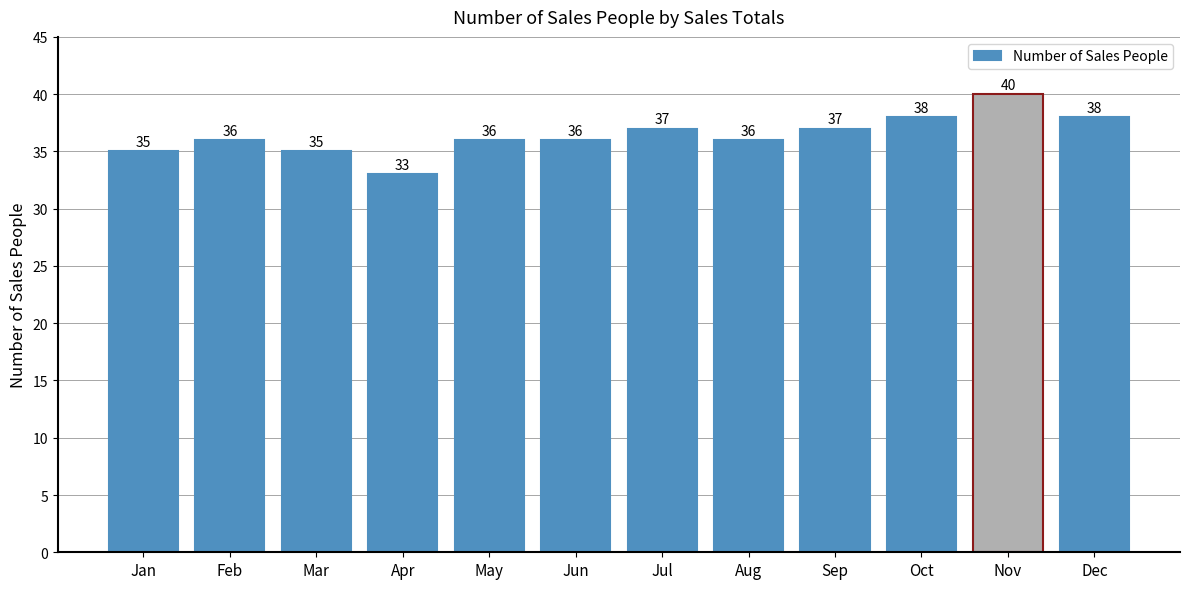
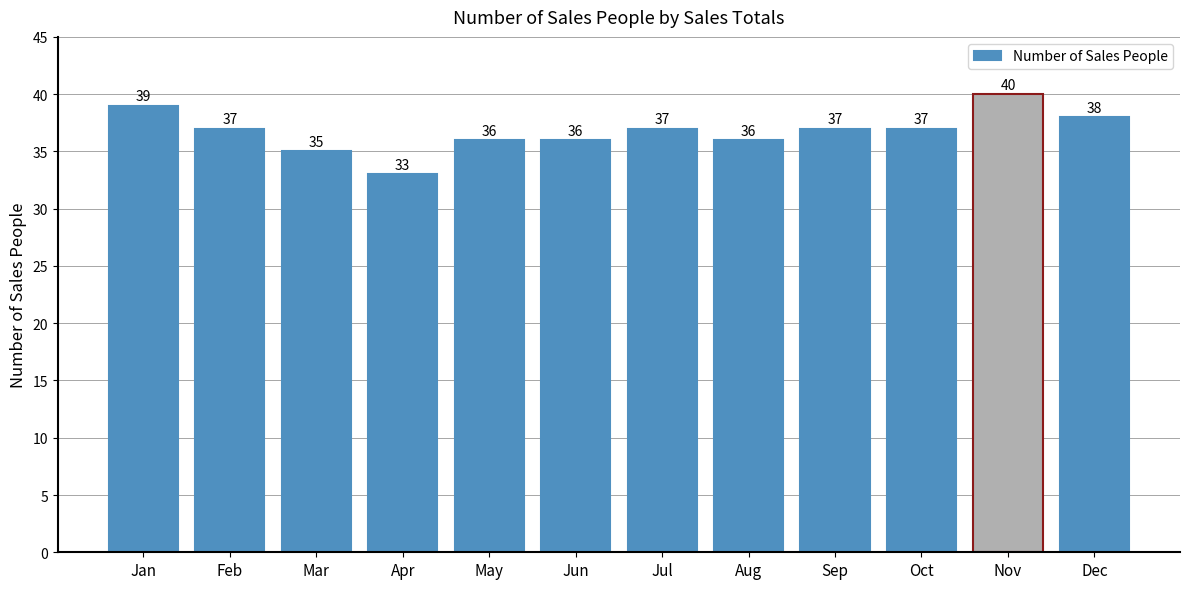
  {
-   "Jan": 35,
-   "Feb": 36,
+   "Jan": 39,
+   "Feb": 37,
    "Mar": 35,
    "Apr": 33,
    "May": 36,
    "Jun": 36,
    "Jul": 37,
    "Aug": 36,
    "Sep": 37,
-   "Oct": 38,
+   "Oct": 37,
    "Nov": 40,
    "Dec": 38
  }
